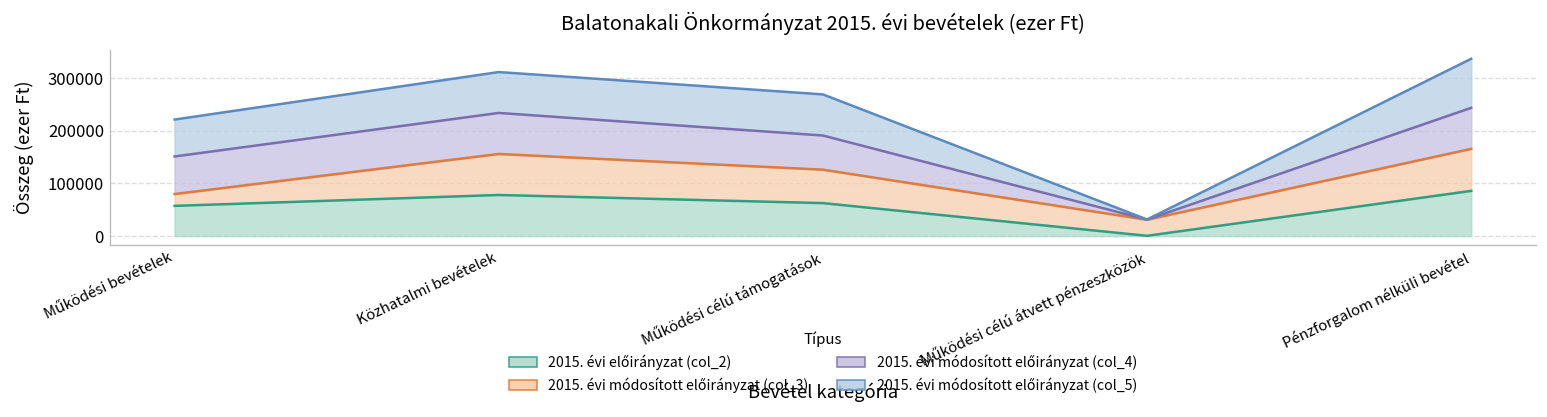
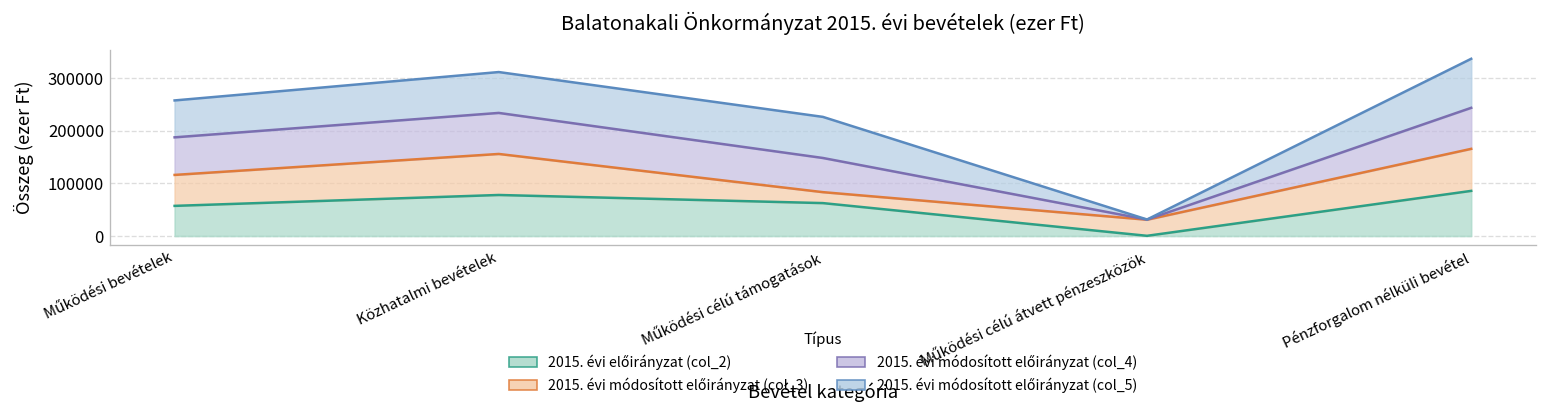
  {
    "2015. évi módosított előirányzat (col_3)": {
-     "Működési bevételek": 20000,
+     "Működési bevételek": 60000,
      "Közhatalmi bevételek": 80000,
-     "Működési célú támogatások": 60000,
+     "Működési célú támogatások": 20000,
      "Pénzforgalom nélküli bevétel": 80000
    }
  }
